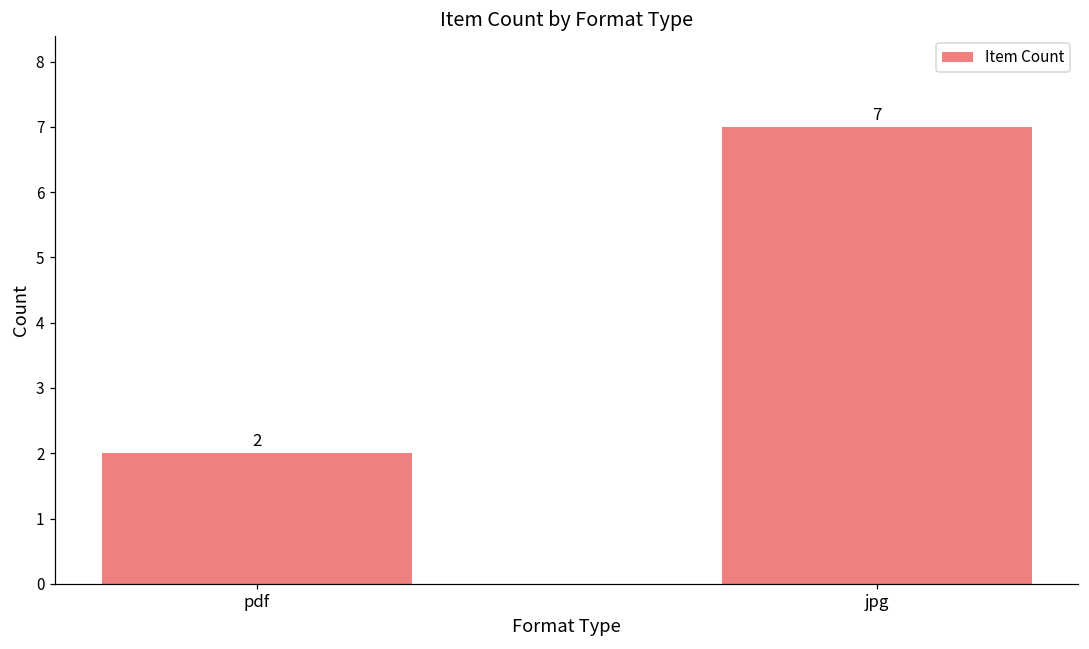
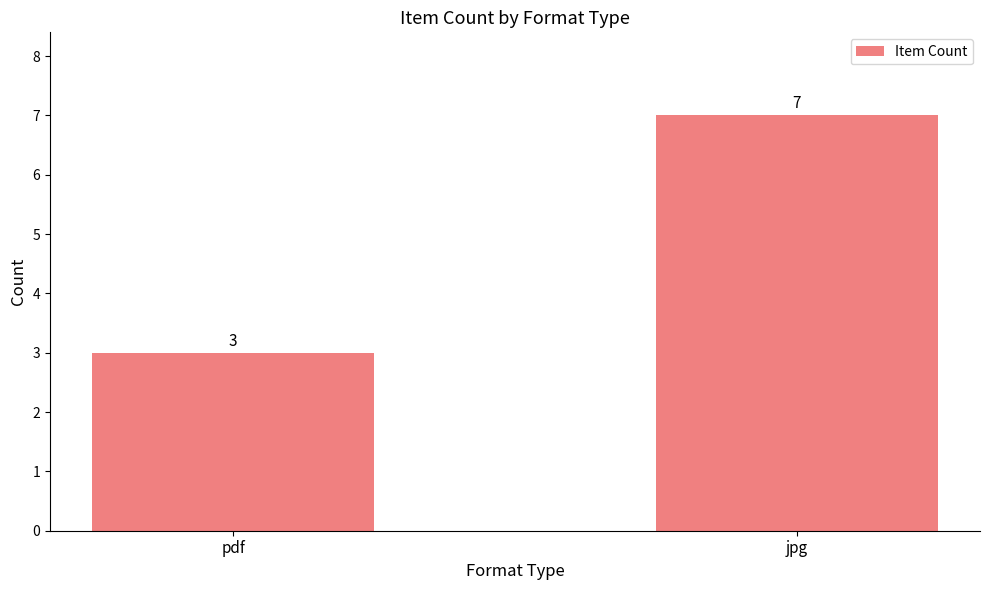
  {
-   "pdf": 2,
+   "pdf": 3,
    "jpg": 7
  }
